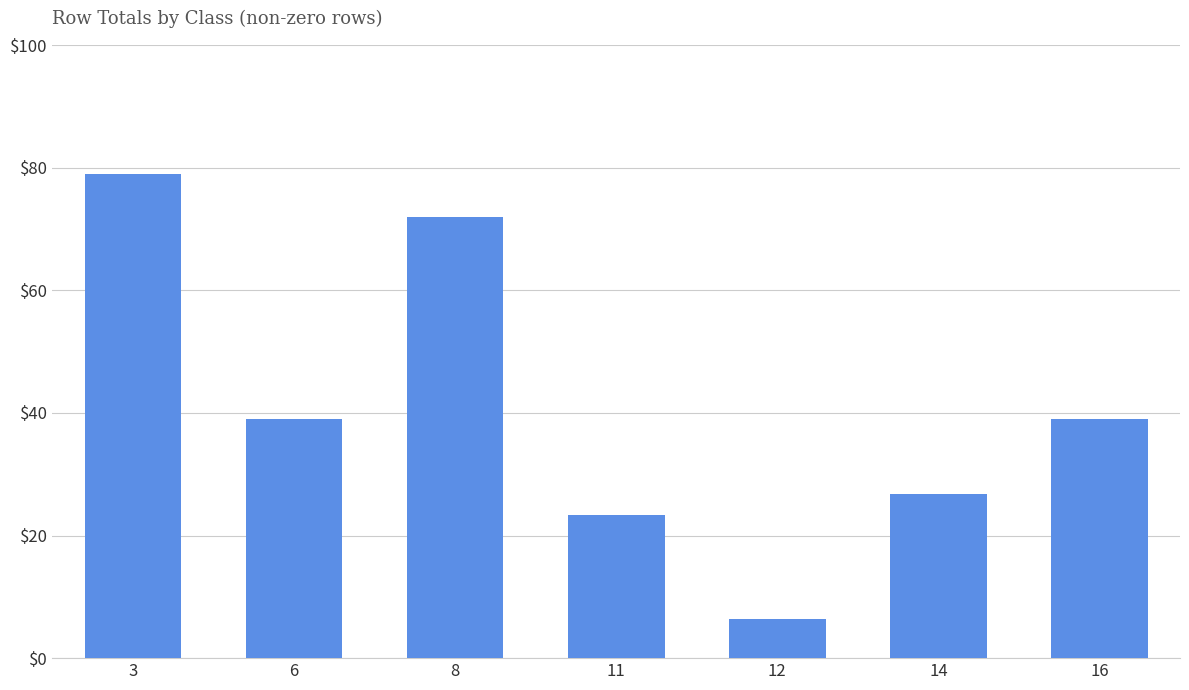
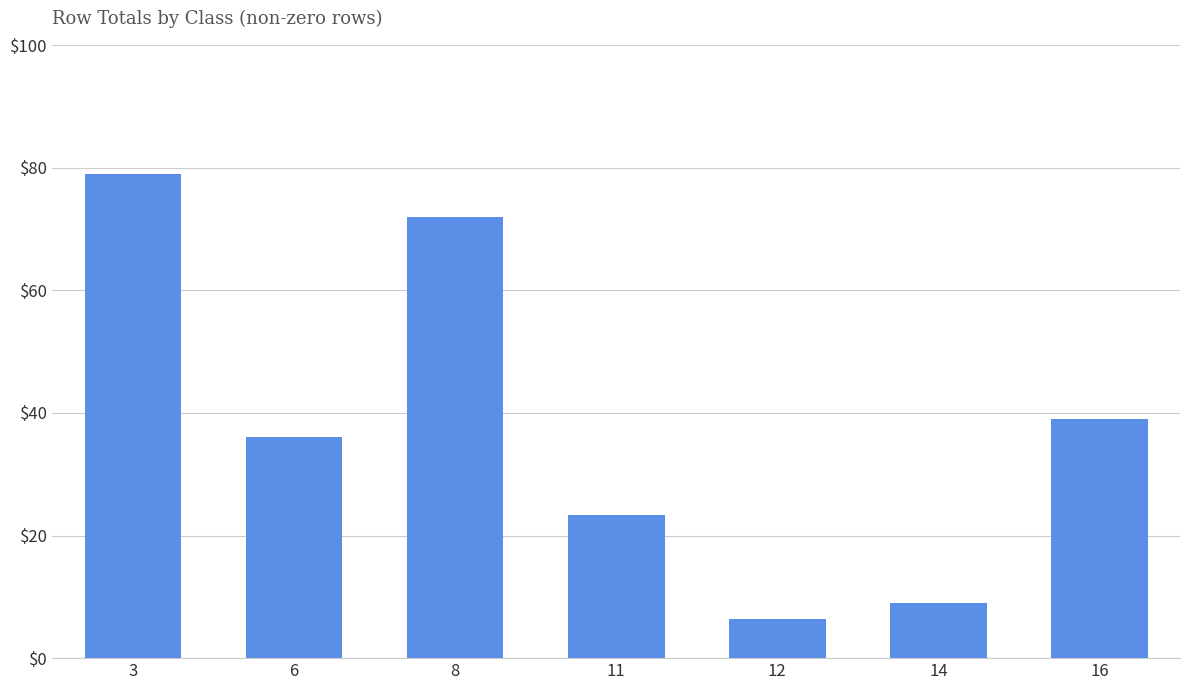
  {
    "3": "$79",
-   "6": "$39",
+   "6": "$36",
    "8": "$72",
    "11": "$23",
    "12": "$6",
-   "14": "$27",
+   "14": "$9",
    "16": "$39"
  }
